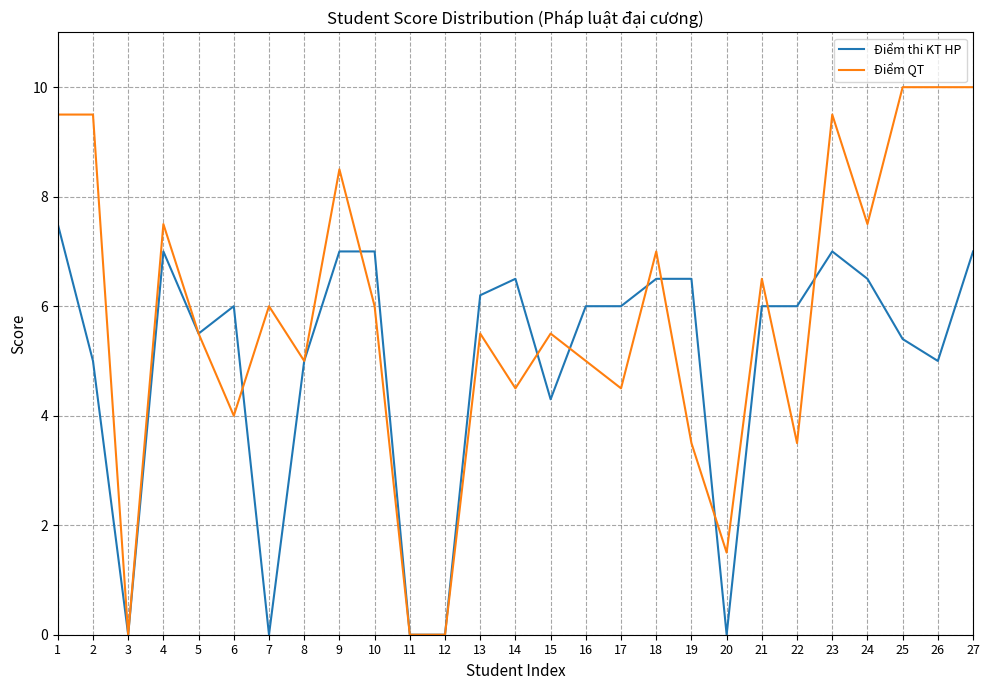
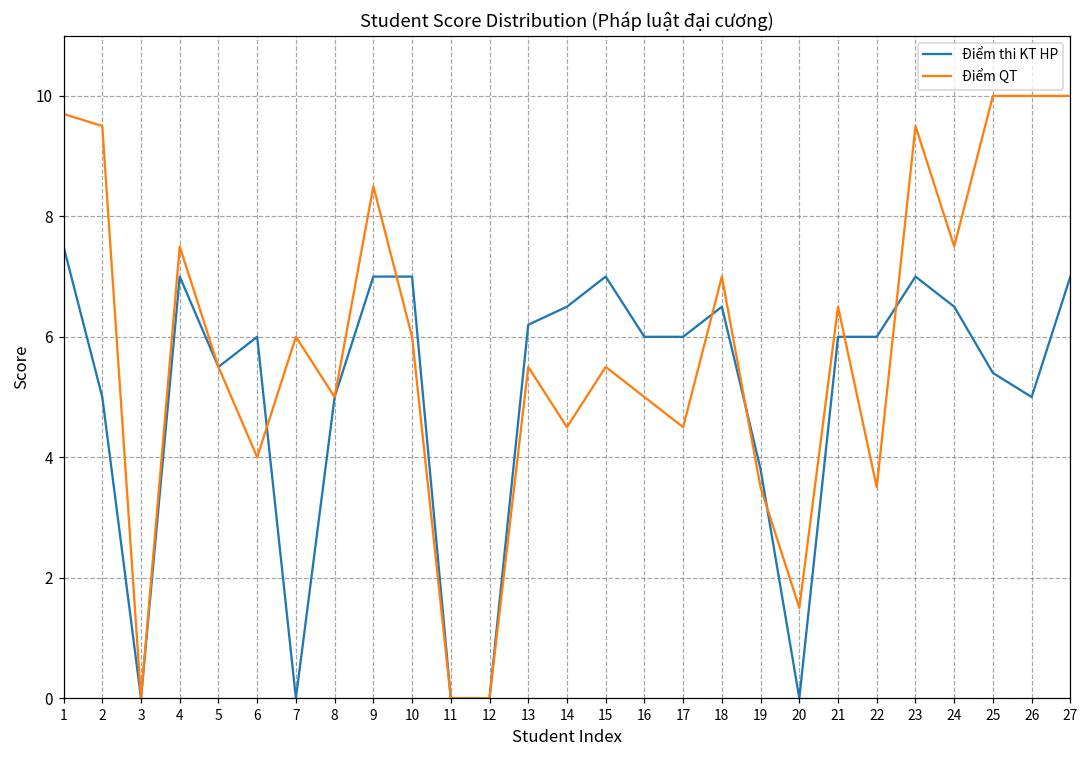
  {
    "Điểm thi KT HP": {
      "1": 7.5,
      "2": 5.0,
      "4": 7.0,
      "6": 6.0,
      "7": 0.0,
      "9": 7.0,
      "10": 7.0,
      "13": 6.2,
      "14": 6.5,
-     "15": 4.3,
+     "15": 7.0,
      "16": 6.0,
      "17": 6.0,
      "18": 6.5,
-     "19": 6.5,
+     "19": 3.8,
      "20": 0.0,
      "21": 6.0,
      "22": 6.0,
      "23": 7.0,
      "24": 6.5,
      "25": 5.4,
      "26": 5.0,
      "27": 7.0
    },
    "Điểm QT": {
-     "1": 9.5,
+     "1": 9.7,
      "2": 9.5,
      "4": 7.5,
      "6": 4.0,
      "7": 6.0,
      "9": 8.5,
      "10": 6.0,
      "13": 5.5,
      "14": 4.5,
      "15": 5.5,
      "16": 5.0,
      "17": 4.5,
      "18": 7.0,
      "19": 3.5,
      "20": 1.5,
      "21": 6.5,
      "22": 3.5,
      "23": 9.5,
      "24": 7.5,
      "25": 10.0,
      "26": 10.0,
      "27": 10.0
    }
  }
